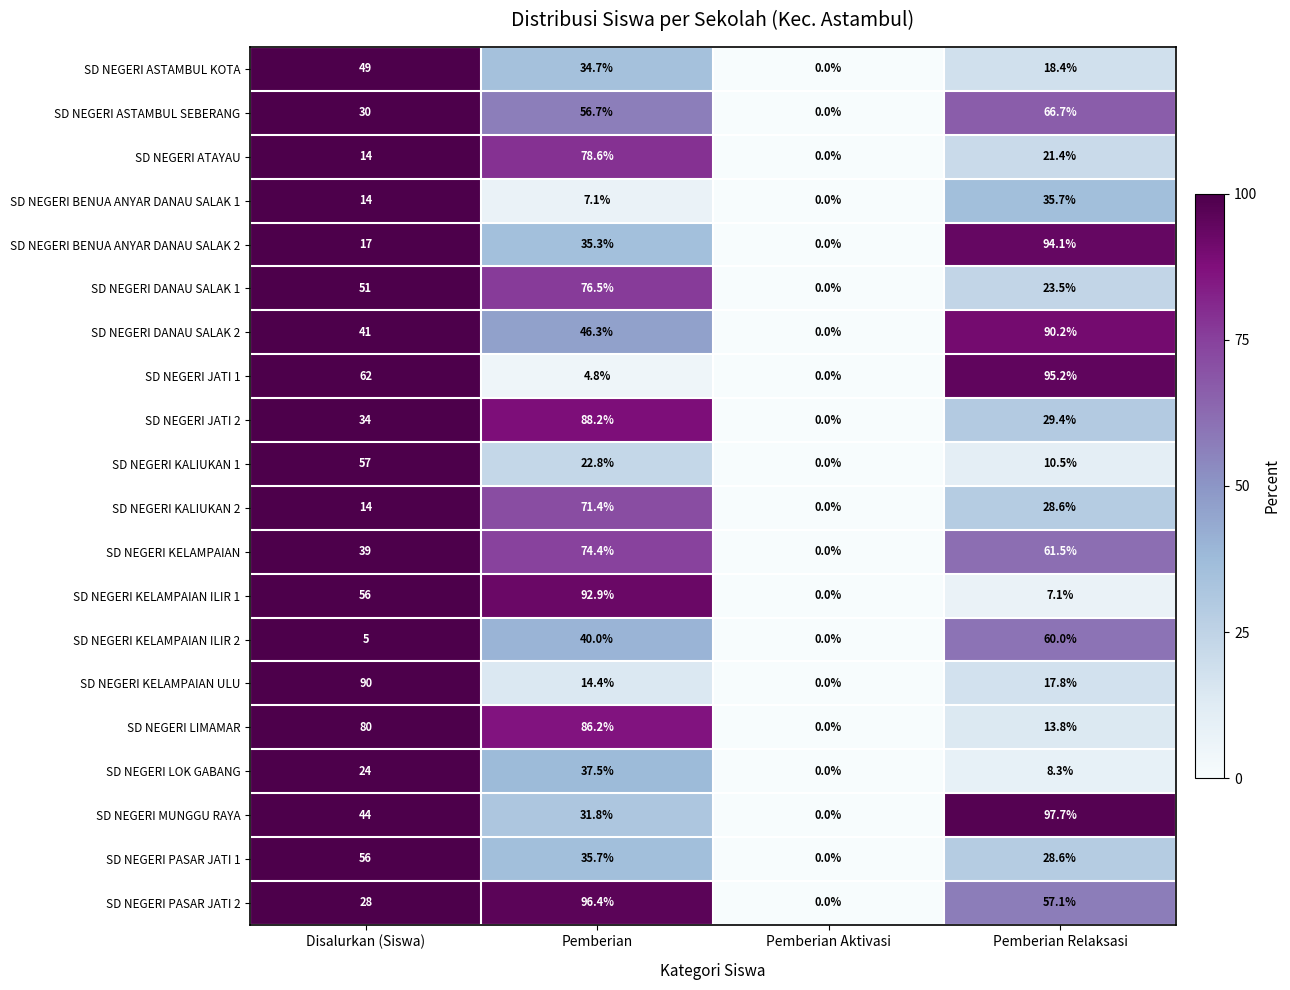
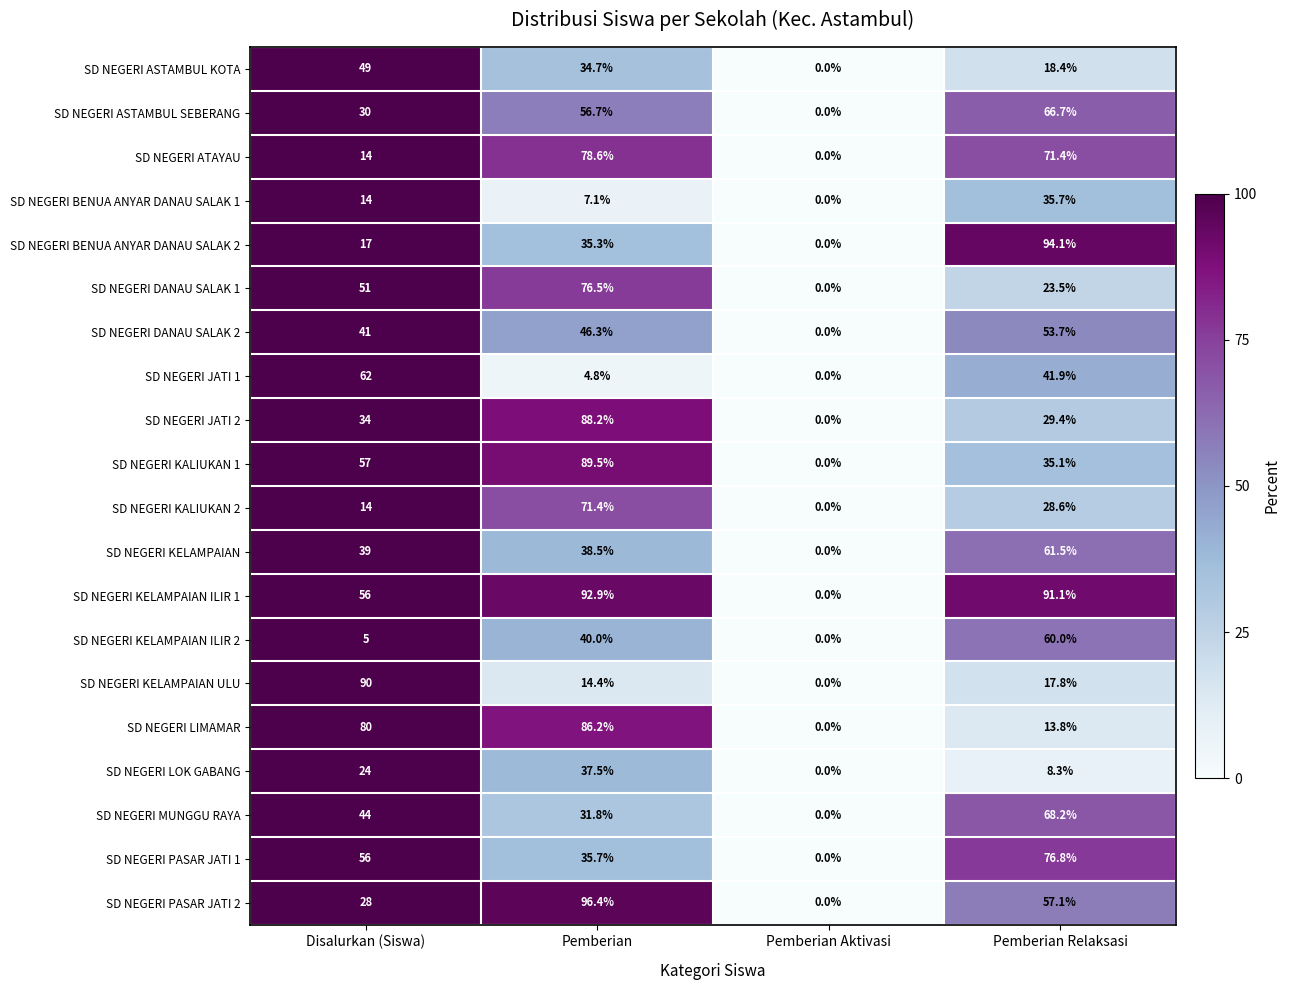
  {
    "SD NEGERI ASTAMBUL KOTA": {
      "Disalurkan (Siswa)": "49",
      "Pemberian": "34.7%",
      "Pemberian Aktivasi": "0.0%",
      "Pemberian Relaksasi": "18.4%"
    },
    "SD NEGERI ASTAMBUL SEBERANG": {
      "Disalurkan (Siswa)": "30",
      "Pemberian": "56.7%",
      "Pemberian Aktivasi": "0.0%",
      "Pemberian Relaksasi": "66.7%"
    },
    "SD NEGERI ATAYAU": {
      "Disalurkan (Siswa)": "14",
      "Pemberian": "78.6%",
      "Pemberian Aktivasi": "0.0%",
-     "Pemberian Relaksasi": "21.4%"
+     "Pemberian Relaksasi": "71.4%"
    },
    "SD NEGERI BENUA ANYAR DANAU SALAK 1": {
      "Disalurkan (Siswa)": "14",
      "Pemberian": "7.1%",
      "Pemberian Aktivasi": "0.0%",
      "Pemberian Relaksasi": "35.7%"
    },
    "SD NEGERI BENUA ANYAR DANAU SALAK 2": {
      "Disalurkan (Siswa)": "17",
      "Pemberian": "35.3%",
      "Pemberian Aktivasi": "0.0%",
      "Pemberian Relaksasi": "94.1%"
    },
    "SD NEGERI DANAU SALAK 1": {
      "Disalurkan (Siswa)": "51",
      "Pemberian": "76.5%",
      "Pemberian Aktivasi": "0.0%",
      "Pemberian Relaksasi": "23.5%"
    },
    "SD NEGERI DANAU SALAK 2": {
      "Disalurkan (Siswa)": "41",
      "Pemberian": "46.3%",
      "Pemberian Aktivasi": "0.0%",
-     "Pemberian Relaksasi": "90.2%"
+     "Pemberian Relaksasi": "53.7%"
    },
    "SD NEGERI JATI 1": {
      "Disalurkan (Siswa)": "62",
      "Pemberian": "4.8%",
      "Pemberian Aktivasi": "0.0%",
-     "Pemberian Relaksasi": "95.2%"
+     "Pemberian Relaksasi": "41.9%"
    },
    "SD NEGERI JATI 2": {
      "Disalurkan (Siswa)": "34",
      "Pemberian": "88.2%",
      "Pemberian Aktivasi": "0.0%",
      "Pemberian Relaksasi": "29.4%"
    },
    "SD NEGERI KALIUKAN 1": {
      "Disalurkan (Siswa)": "57",
-     "Pemberian": "22.8%",
+     "Pemberian": "89.5%",
      "Pemberian Aktivasi": "0.0%",
-     "Pemberian Relaksasi": "10.5%"
+     "Pemberian Relaksasi": "35.1%"
    },
    "SD NEGERI KALIUKAN 2": {
      "Disalurkan (Siswa)": "14",
      "Pemberian": "71.4%",
      "Pemberian Aktivasi": "0.0%",
      "Pemberian Relaksasi": "28.6%"
    },
    "SD NEGERI KELAMPAIAN": {
      "Disalurkan (Siswa)": "39",
-     "Pemberian": "74.4%",
+     "Pemberian": "38.5%",
      "Pemberian Aktivasi": "0.0%",
      "Pemberian Relaksasi": "61.5%"
    },
    "SD NEGERI KELAMPAIAN ILIR 1": {
      "Disalurkan (Siswa)": "56",
      "Pemberian": "92.9%",
      "Pemberian Aktivasi": "0.0%",
-     "Pemberian Relaksasi": "7.1%"
+     "Pemberian Relaksasi": "91.1%"
    },
    "SD NEGERI KELAMPAIAN ILIR 2": {
      "Disalurkan (Siswa)": "5",
      "Pemberian": "40.0%",
      "Pemberian Aktivasi": "0.0%",
      "Pemberian Relaksasi": "60.0%"
    },
    "SD NEGERI KELAMPAIAN ULU": {
      "Disalurkan (Siswa)": "90",
      "Pemberian": "14.4%",
      "Pemberian Aktivasi": "0.0%",
      "Pemberian Relaksasi": "17.8%"
    },
    "SD NEGERI LIMAMAR": {
      "Disalurkan (Siswa)": "80",
      "Pemberian": "86.2%",
      "Pemberian Aktivasi": "0.0%",
      "Pemberian Relaksasi": "13.8%"
    },
    "SD NEGERI LOK GABANG": {
      "Disalurkan (Siswa)": "24",
      "Pemberian": "37.5%",
      "Pemberian Aktivasi": "0.0%",
      "Pemberian Relaksasi": "8.3%"
    },
    "SD NEGERI MUNGGU RAYA": {
      "Disalurkan (Siswa)": "44",
      "Pemberian": "31.8%",
      "Pemberian Aktivasi": "0.0%",
-     "Pemberian Relaksasi": "97.7%"
+     "Pemberian Relaksasi": "68.2%"
    },
    "SD NEGERI PASAR JATI 1": {
      "Disalurkan (Siswa)": "56",
      "Pemberian": "35.7%",
      "Pemberian Aktivasi": "0.0%",
-     "Pemberian Relaksasi": "28.6%"
+     "Pemberian Relaksasi": "76.8%"
    },
    "SD NEGERI PASAR JATI 2": {
      "Disalurkan (Siswa)": "28",
      "Pemberian": "96.4%",
      "Pemberian Aktivasi": "0.0%",
      "Pemberian Relaksasi": "57.1%"
    }
  }
